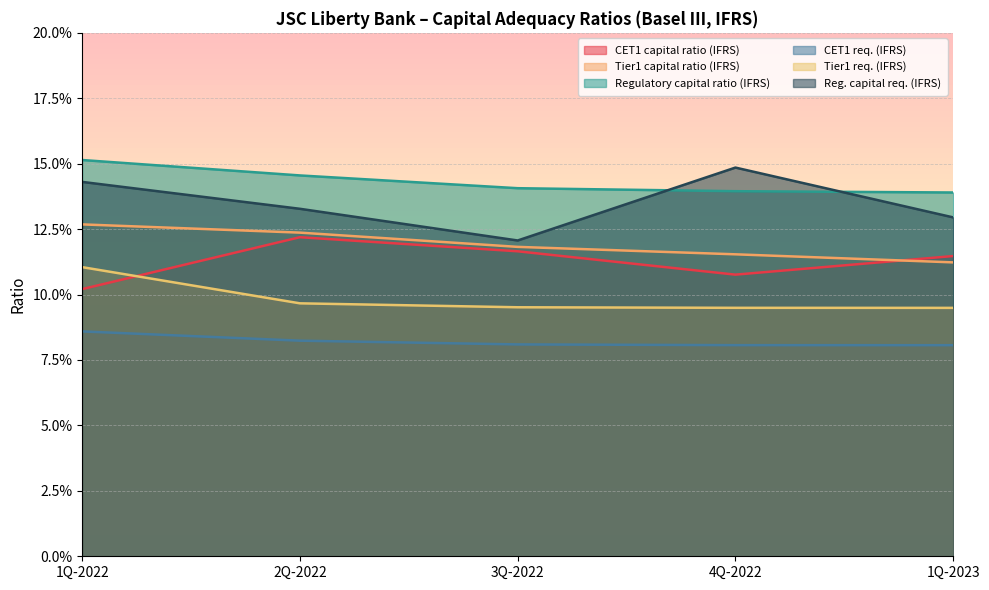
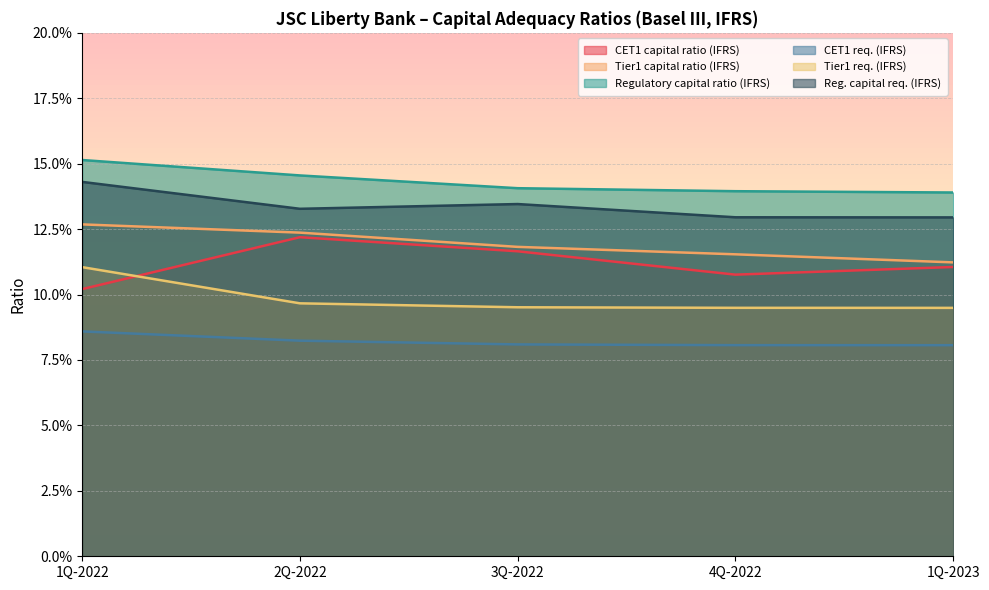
  {
    "CET1 capital ratio (IFRS)": {
      "1Q-2022": "10.2%",
      "2Q-2022": "12.2%",
      "3Q-2022": "11.7%",
      "4Q-2022": "10.8%",
-     "1Q-2023": "11.5%"
+     "1Q-2023": "11.1%"
    },
    "Reg. capital req. (IFRS)": {
      "1Q-2022": "14.3%",
      "2Q-2022": "13.3%",
-     "3Q-2022": "12.1%",
-     "4Q-2022": "14.9%",
+     "3Q-2022": "13.5%",
+     "4Q-2022": "13.0%",
      "1Q-2023": "12.9%"
    }
  }
